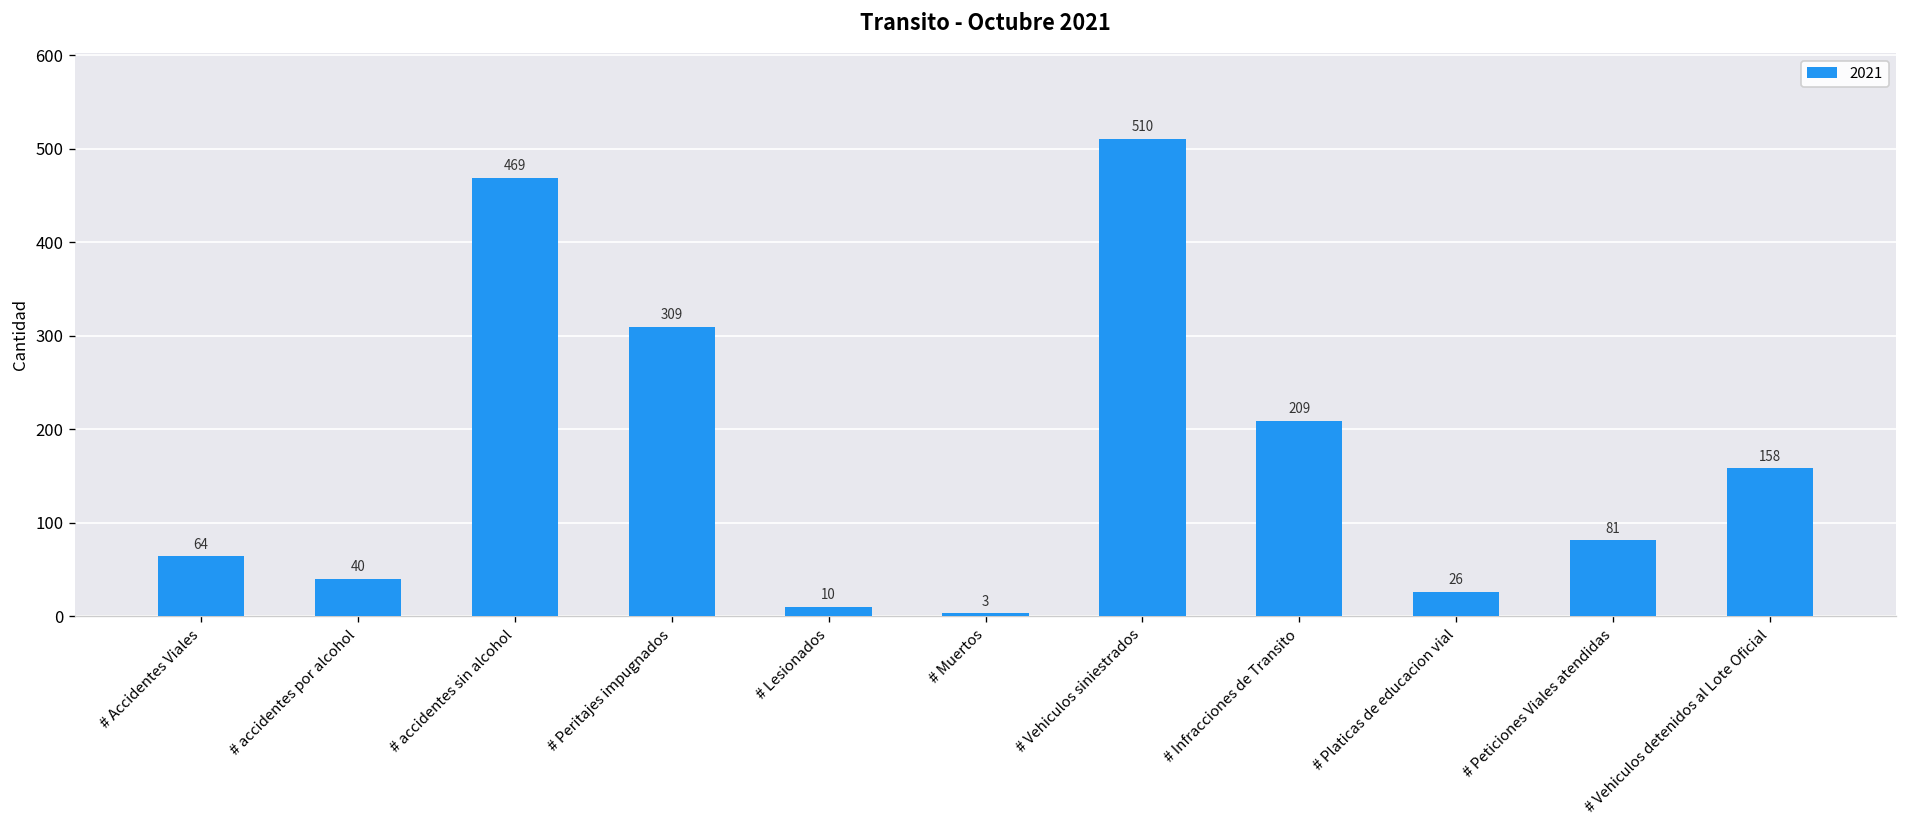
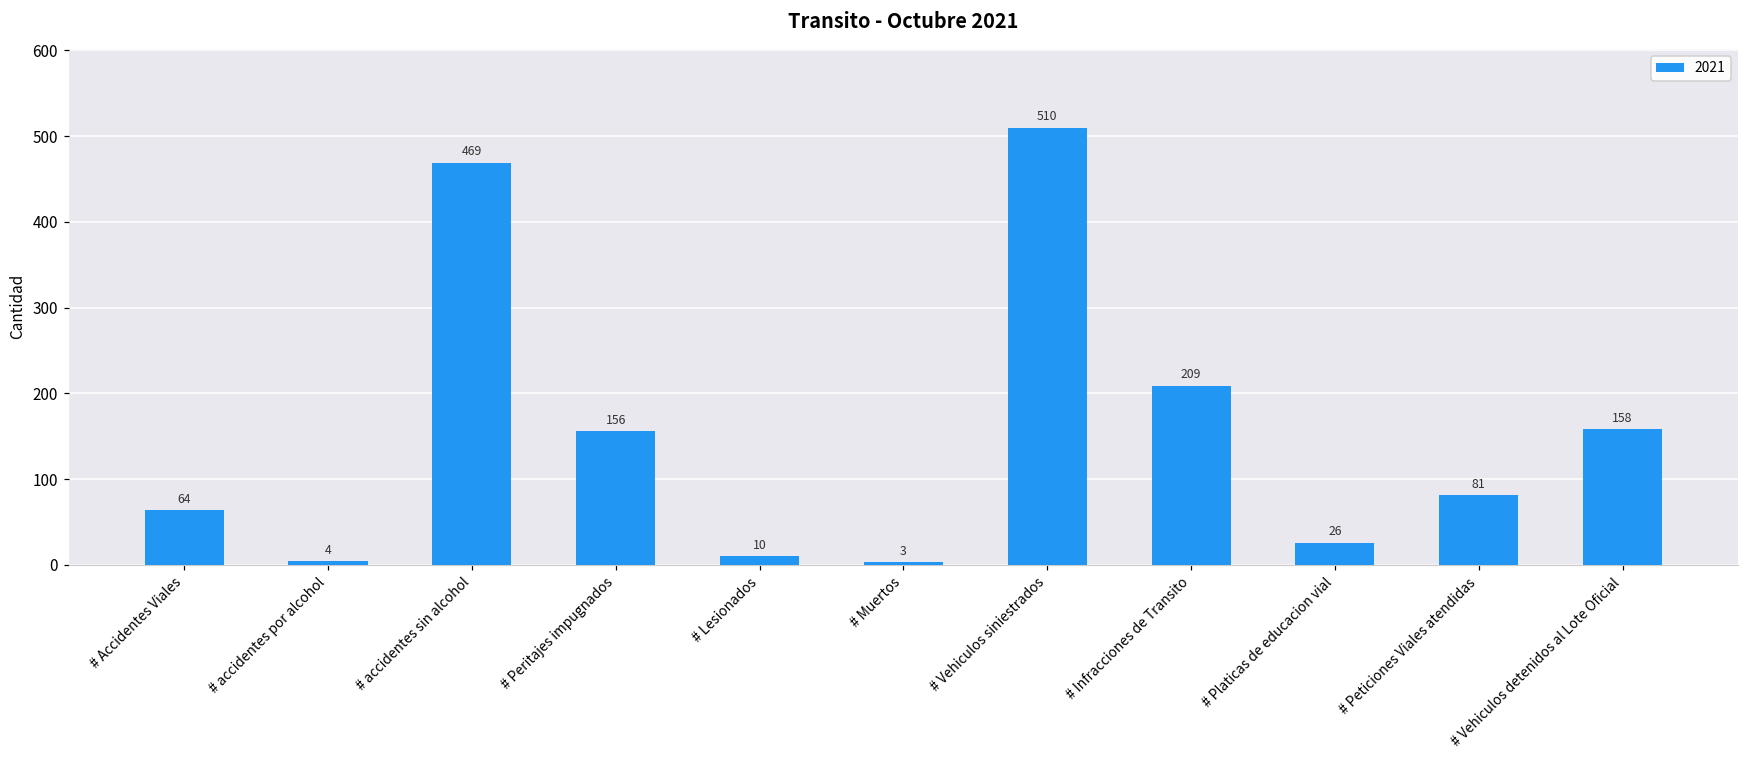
  {
    "# Accidentes Viales": 64,
-   "# accidentes por alcohol": 40,
+   "# accidentes por alcohol": 4,
    "# accidentes sin alcohol": 469,
-   "# Peritajes impugnados": 309,
+   "# Peritajes impugnados": 156,
    "# Lesionados": 10,
    "# Muertos": 3,
    "# Vehiculos siniestrados": 510,
    "# Infracciones de Transito": 209,
    "# Platicas de educacion vial": 26,
    "# Peticiones Viales atendidas": 81,
    "# Vehiculos detenidos al Lote Oficial": 158
  }
